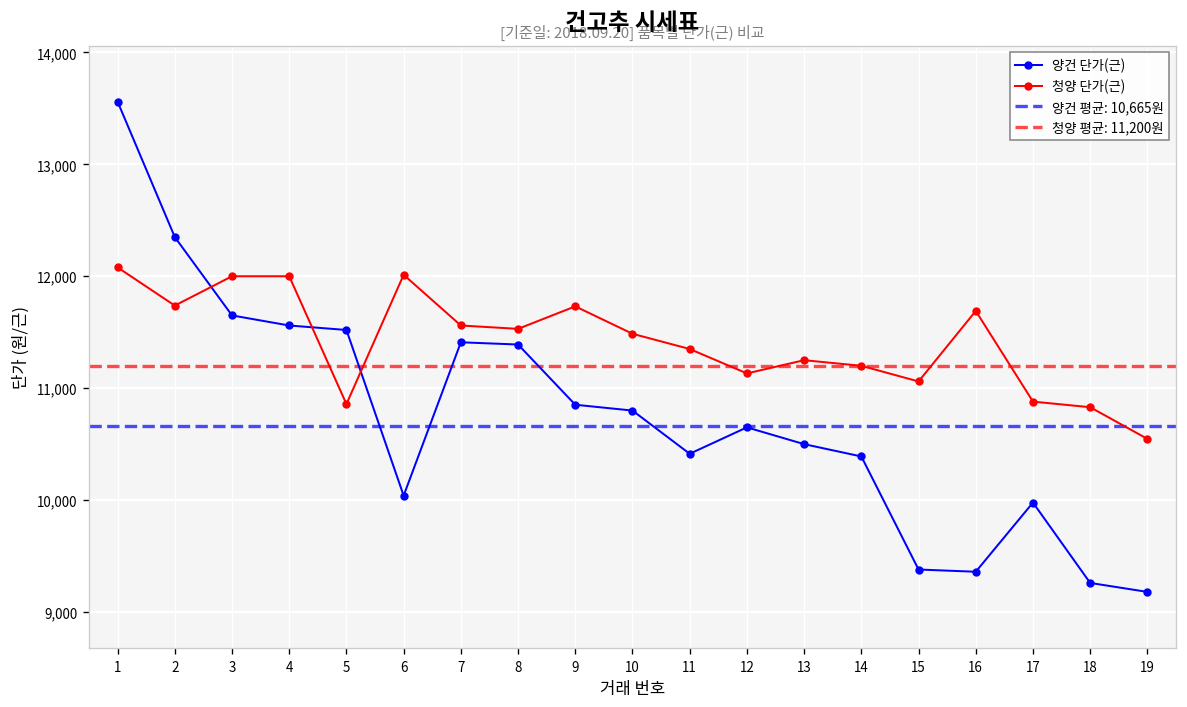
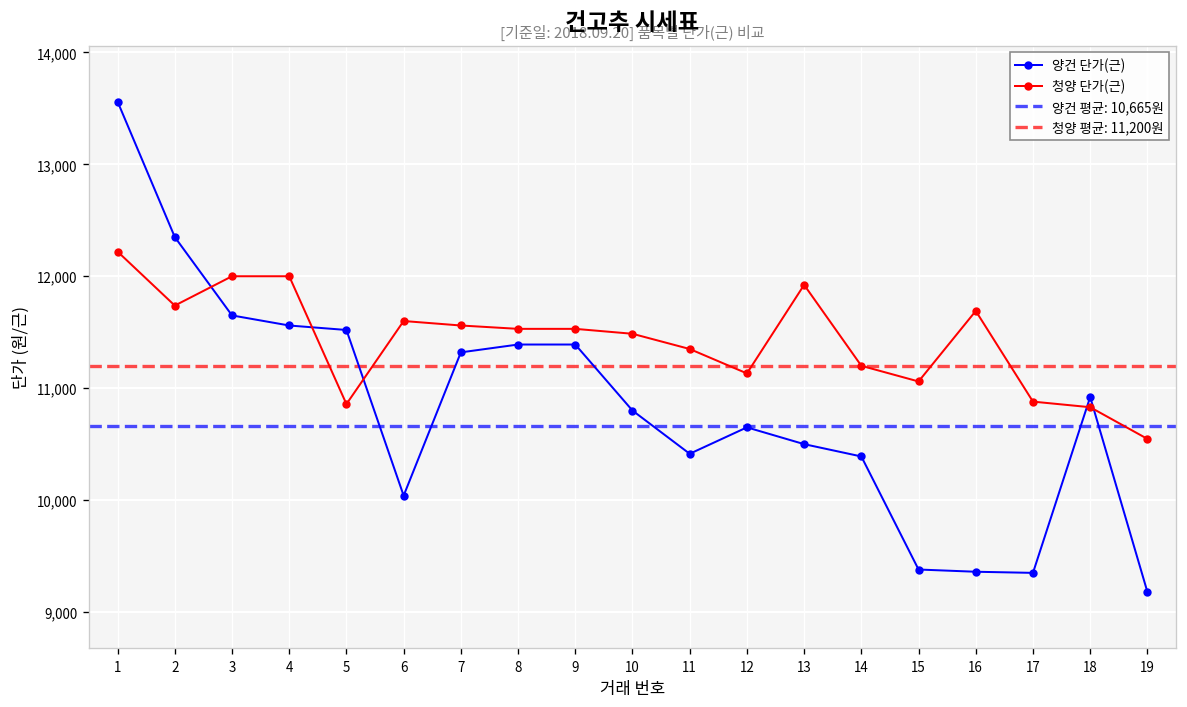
  {
    "양건 단가(근)": {
      "1": "13,600",
      "2": "12,400",
      "3": "11,700",
      "4": "11,600",
      "5": "11,500",
      "6": "10,000",
-     "7": "11,400",
+     "7": "11,300",
      "8": "11,400",
-     "9": "10,900",
+     "9": "11,400",
      "10": "10,800",
      "11": "10,400",
      "12": "10,700",
      "13": "10,500",
      "14": "10,400",
      "15": "9,400",
      "16": "9,400",
-     "17": "10,000",
-     "18": "9,300",
+     "17": "9,400",
+     "18": "10,900",
      "19": "9,200"
    },
    "청양 단가(근)": {
-     "1": "12,100",
+     "1": "12,200",
      "2": "11,700",
      "3": "12,000",
      "4": "12,000",
      "5": "10,900",
-     "6": "12,000",
+     "6": "11,600",
      "7": "11,600",
      "8": "11,500",
-     "9": "11,700",
+     "9": "11,500",
      "10": "11,500",
      "11": "11,400",
      "12": "11,100",
-     "13": "11,300",
+     "13": "11,900",
      "14": "11,200",
      "15": "11,100",
      "16": "11,700",
      "17": "10,900",
      "18": "10,800",
      "19": "10,500"
    }
  }
